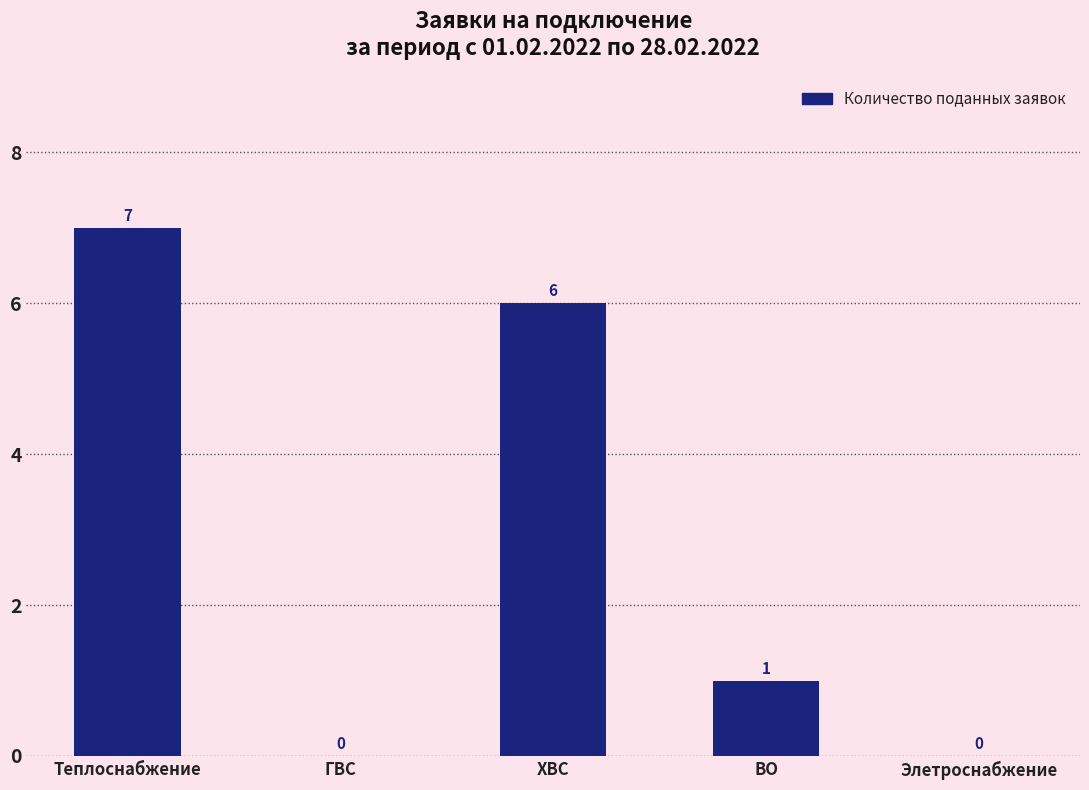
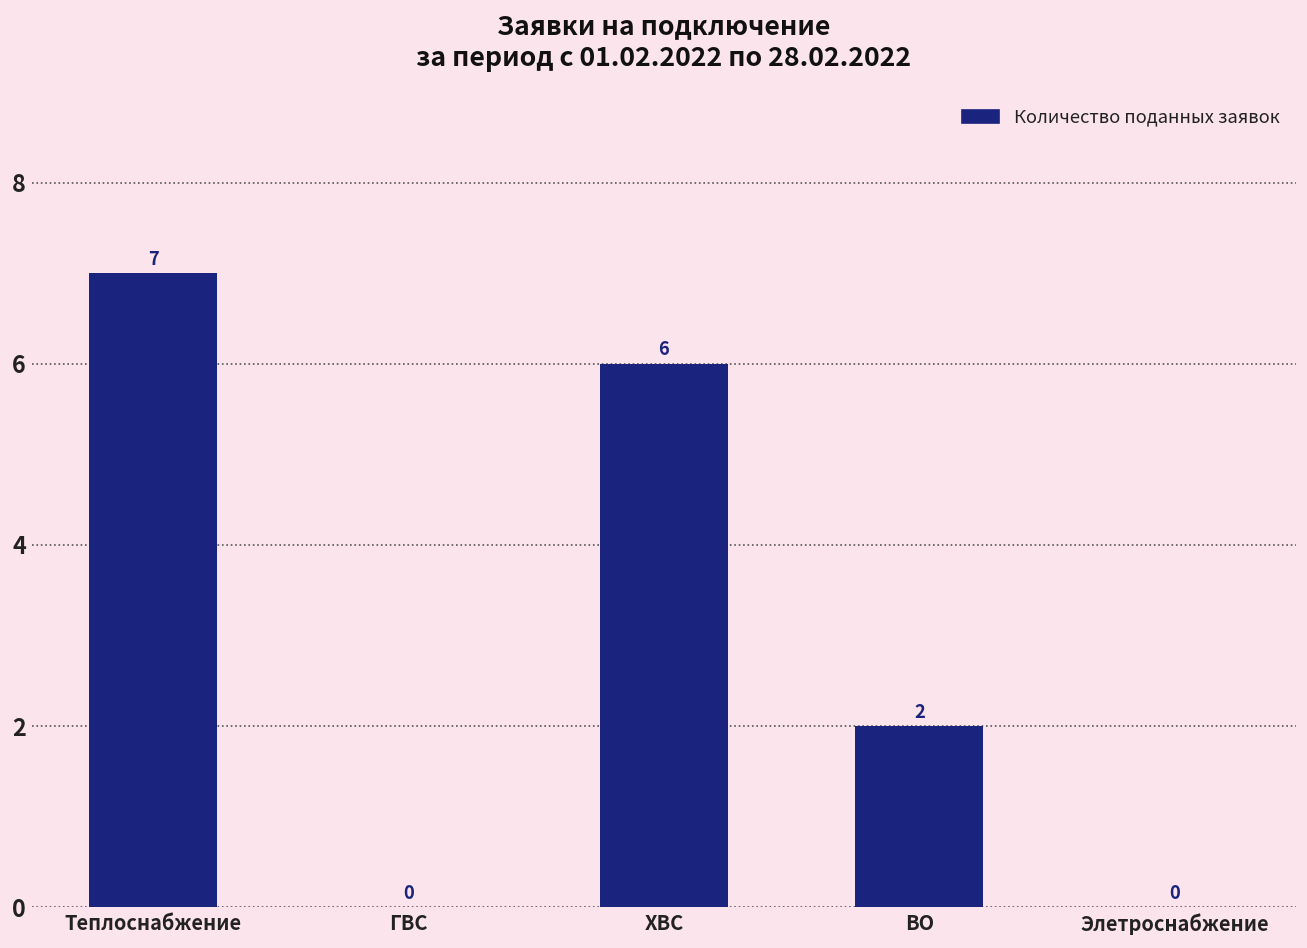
  {
    "Теплоснабжение": 7,
    "ГВС": 0,
    "ХВС": 6,
-   "ВО": 1,
+   "ВО": 2,
    "Элетроснабжение": 0
  }
